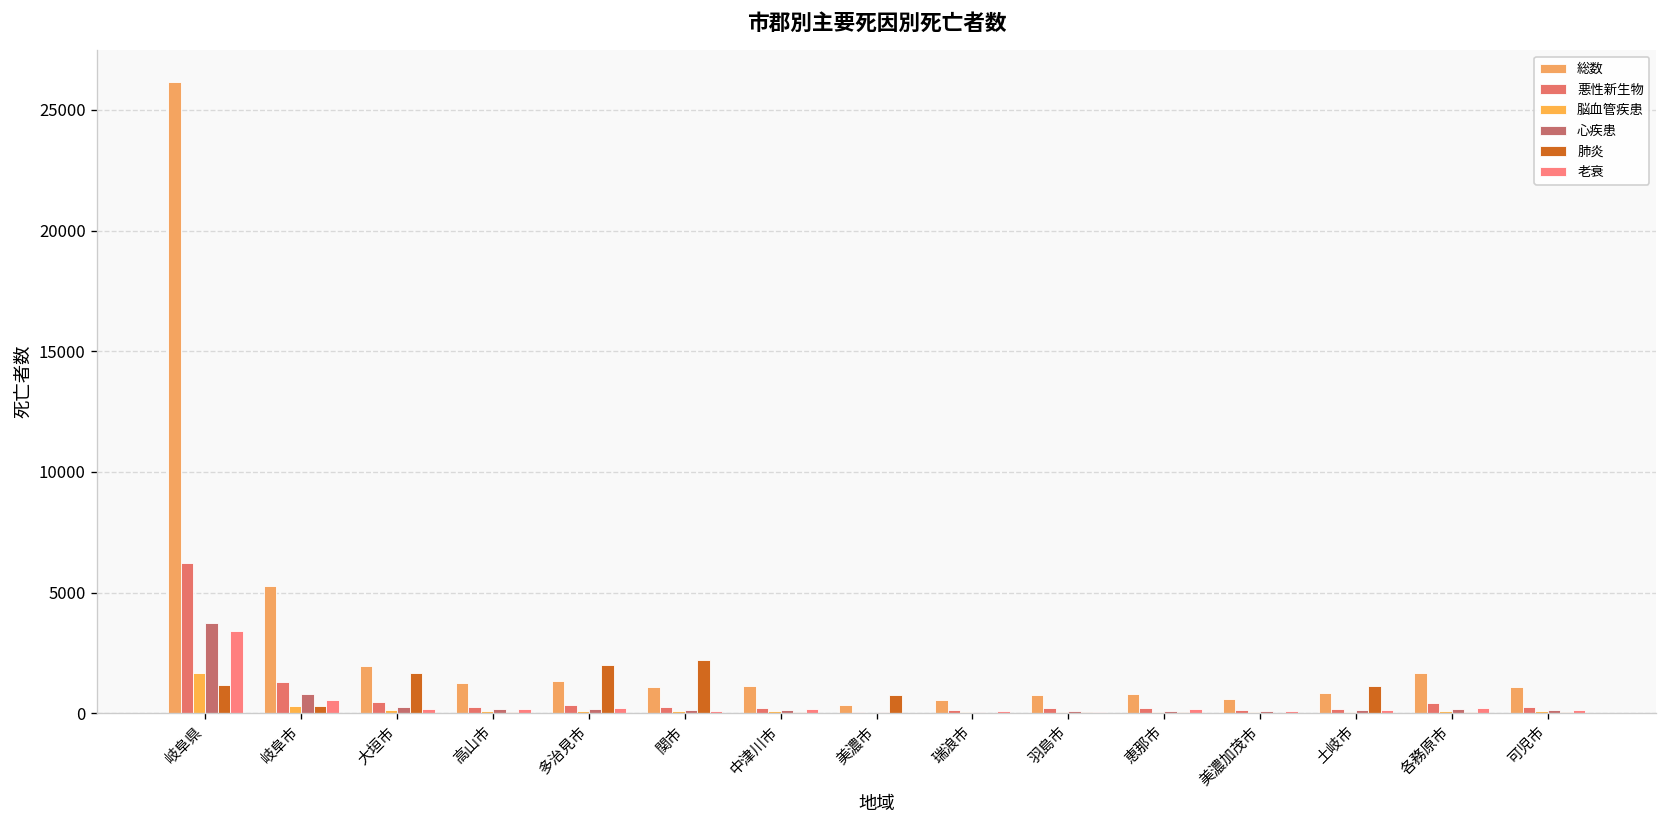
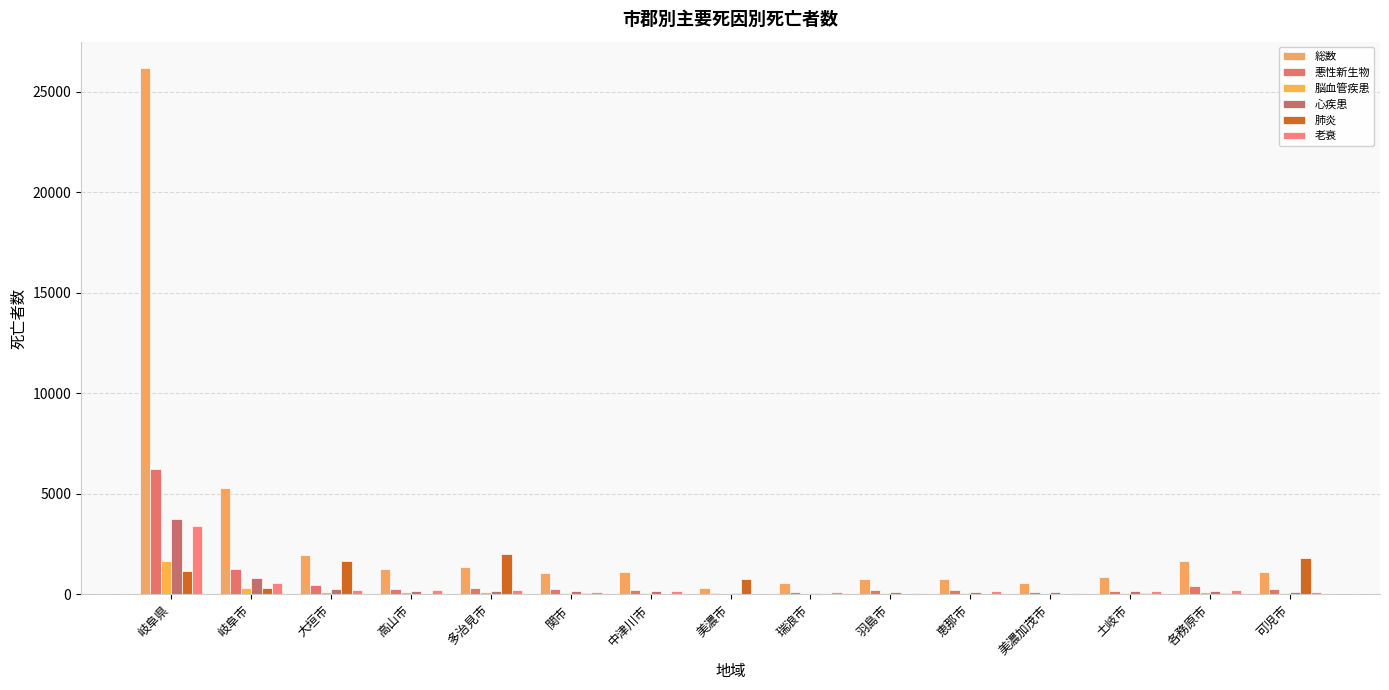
  {
    "肺炎": {
      "岐阜県": 1200,
      "岐阜市": 300,
      "大垣市": 1700,
      "多治見市": 2000,
-     "関市": 2200,
+     "関市": 100,
      "美濃市": 800,
-     "土岐市": 1100,
-     "可児市": 100
+     "土岐市": 0,
+     "可児市": 1800
    }
  }
